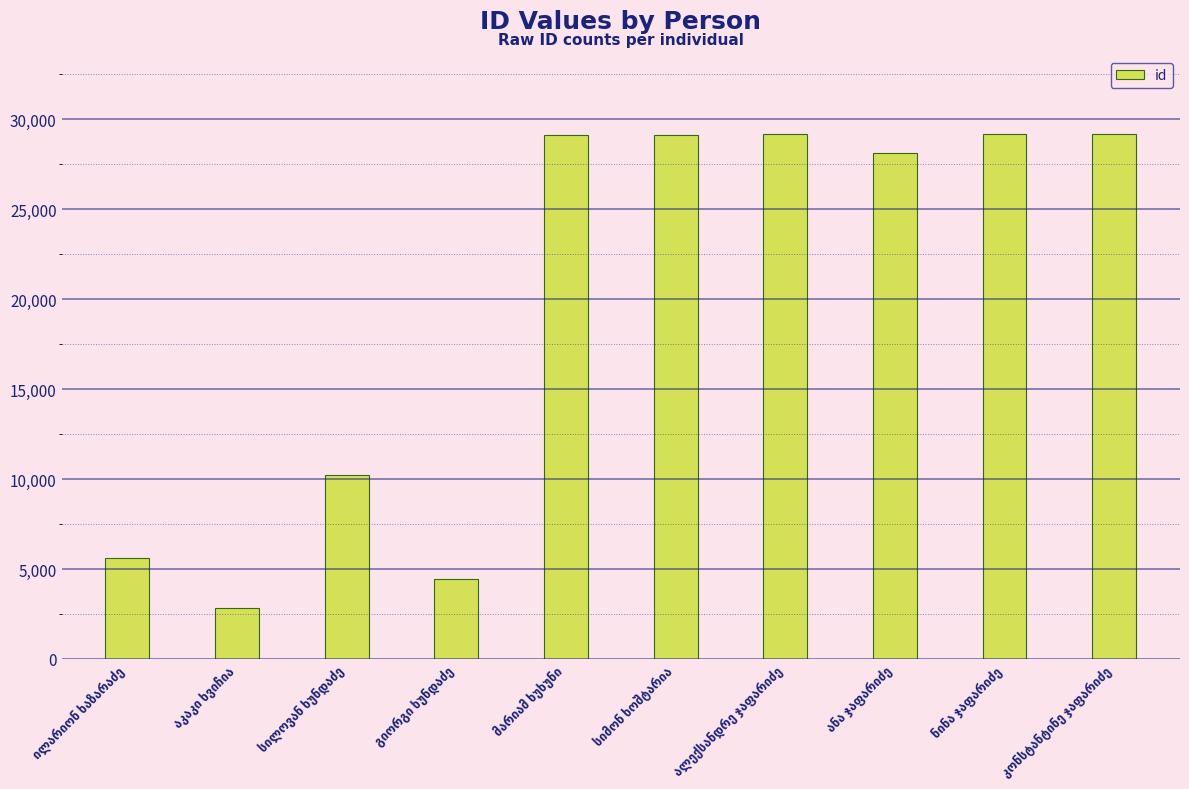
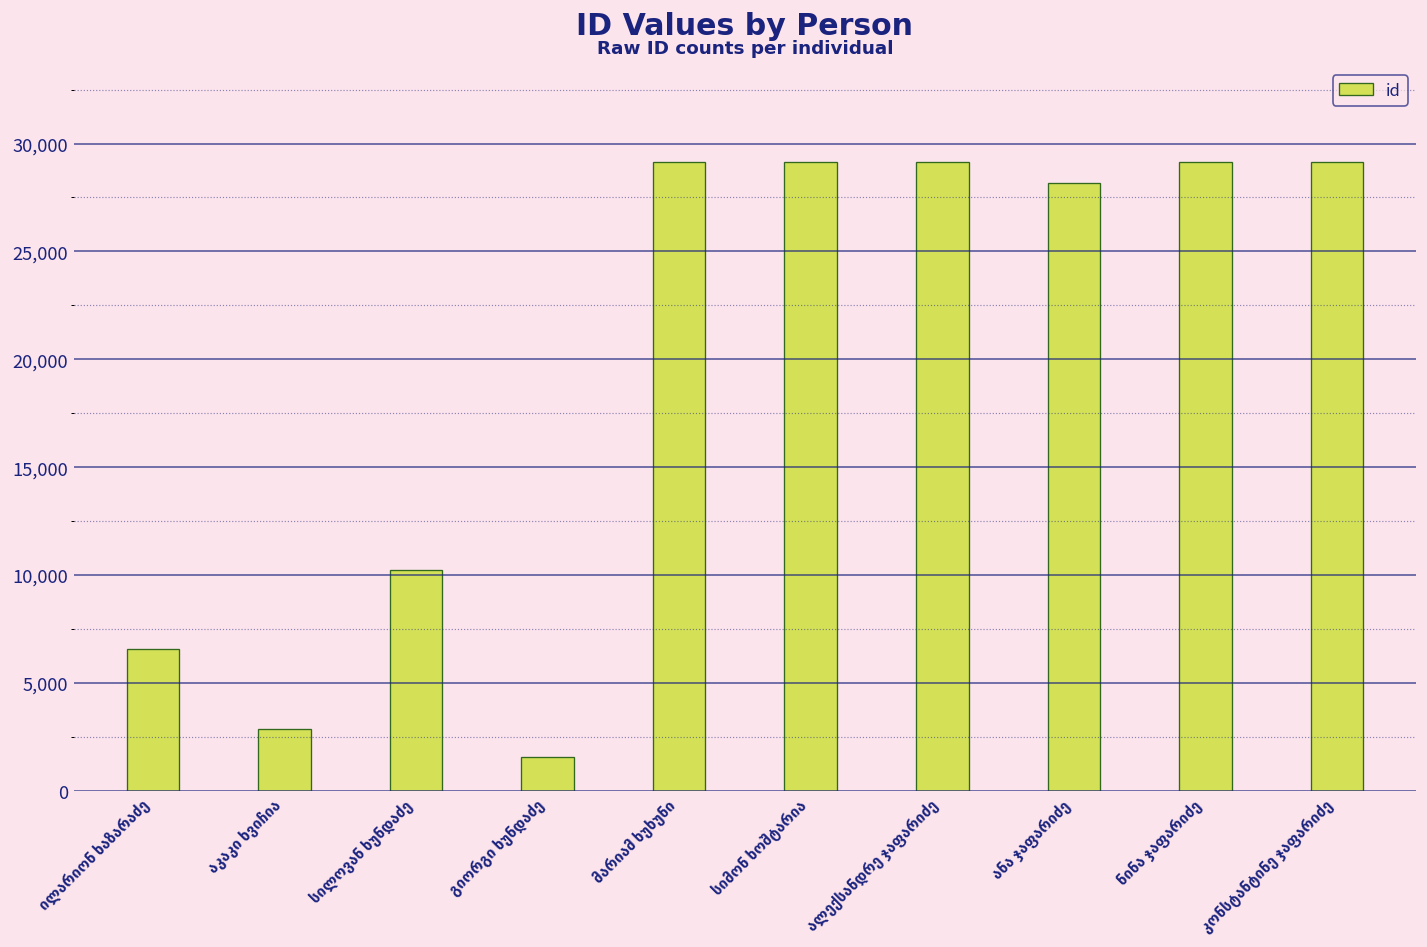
  {
-   "ილარიონ ხაზარაძე": "5,600",
+   "ილარიონ ხაზარაძე": "6,600",
    "აკაკი ხვიჩია": "2,900",
    "სილოვან ხუნდაძე": "10,200",
-   "გიორგი ხუნდაძე": "4,500",
+   "გიორგი ხუნდაძე": "1,600",
    "მარიამ ხუხუნი": "29,100",
    "სიმონ ხოშტარია": "29,100",
    "ალექსანდრე ჯაფარიძე": "29,200",
    "ანა ჯაფარიძე": "28,200",
    "ნინა ჯაფარიძე": "29,200",
    "კონსტანტინე ჯაფარიძე": "29,200"
  }
